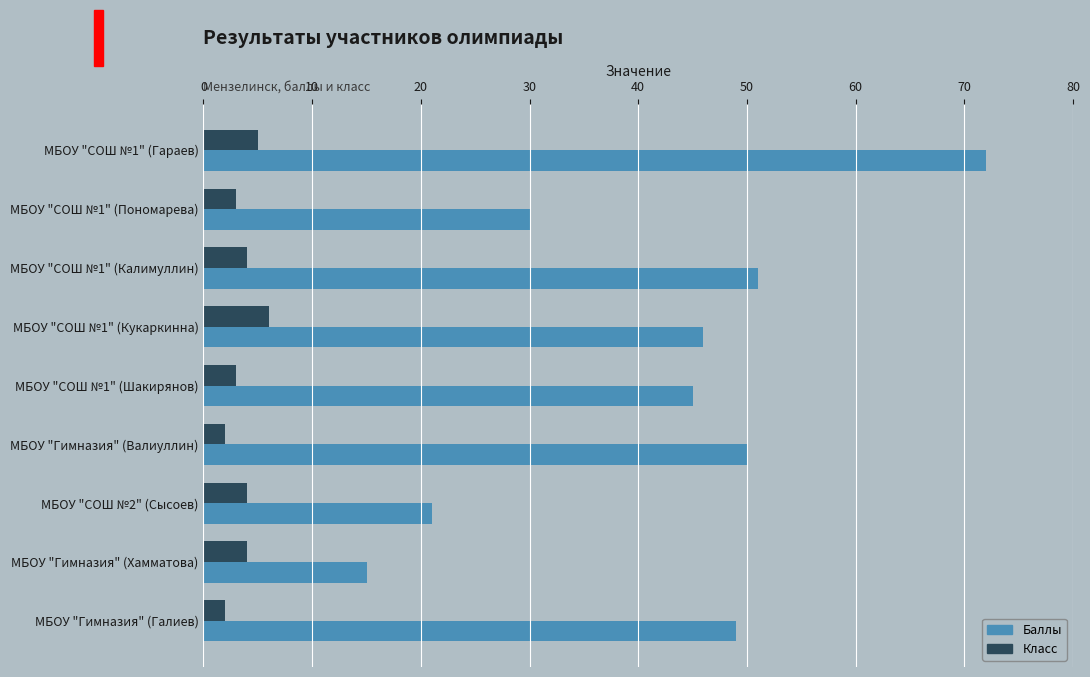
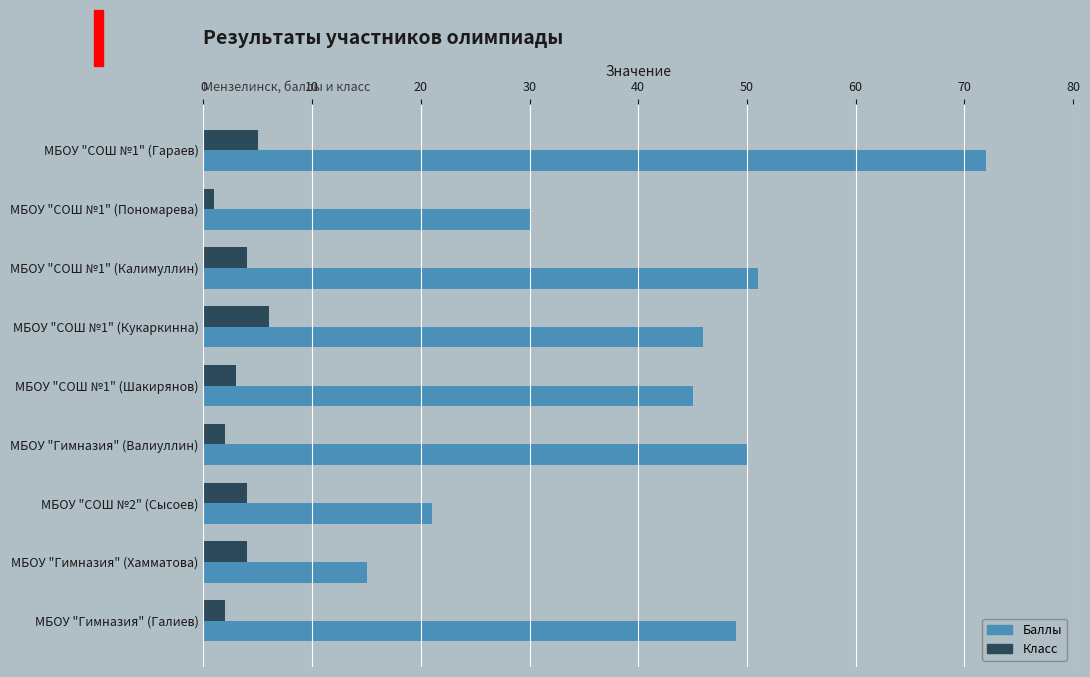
  {
    "Баллы": {
      "МБОУ \"СОШ №1\" (Гараев)": 72,
      "МБОУ \"СОШ №1\" (Пономарева)": 30,
      "МБОУ \"СОШ №1\" (Калимуллин)": 51,
      "МБОУ \"СОШ №1\" (Кукаркинна)": 46,
      "МБОУ \"СОШ №1\" (Шакирянов)": 45,
      "МБОУ \"Гимназия\" (Валиуллин)": 50,
      "МБОУ \"СОШ №2\" (Сысоев)": 21,
      "МБОУ \"Гимназия\" (Хамматова)": 15,
      "МБОУ \"Гимназия\" (Галиев)": 49
    },
    "Класс": {
      "МБОУ \"СОШ №1\" (Гараев)": 5,
-     "МБОУ \"СОШ №1\" (Пономарева)": 3,
+     "МБОУ \"СОШ №1\" (Пономарева)": 1,
      "МБОУ \"СОШ №1\" (Калимуллин)": 4,
      "МБОУ \"СОШ №1\" (Кукаркинна)": 6,
      "МБОУ \"СОШ №1\" (Шакирянов)": 3,
      "МБОУ \"Гимназия\" (Валиуллин)": 2,
      "МБОУ \"СОШ №2\" (Сысоев)": 4,
      "МБОУ \"Гимназия\" (Хамматова)": 4,
      "МБОУ \"Гимназия\" (Галиев)": 2
    }
  }
